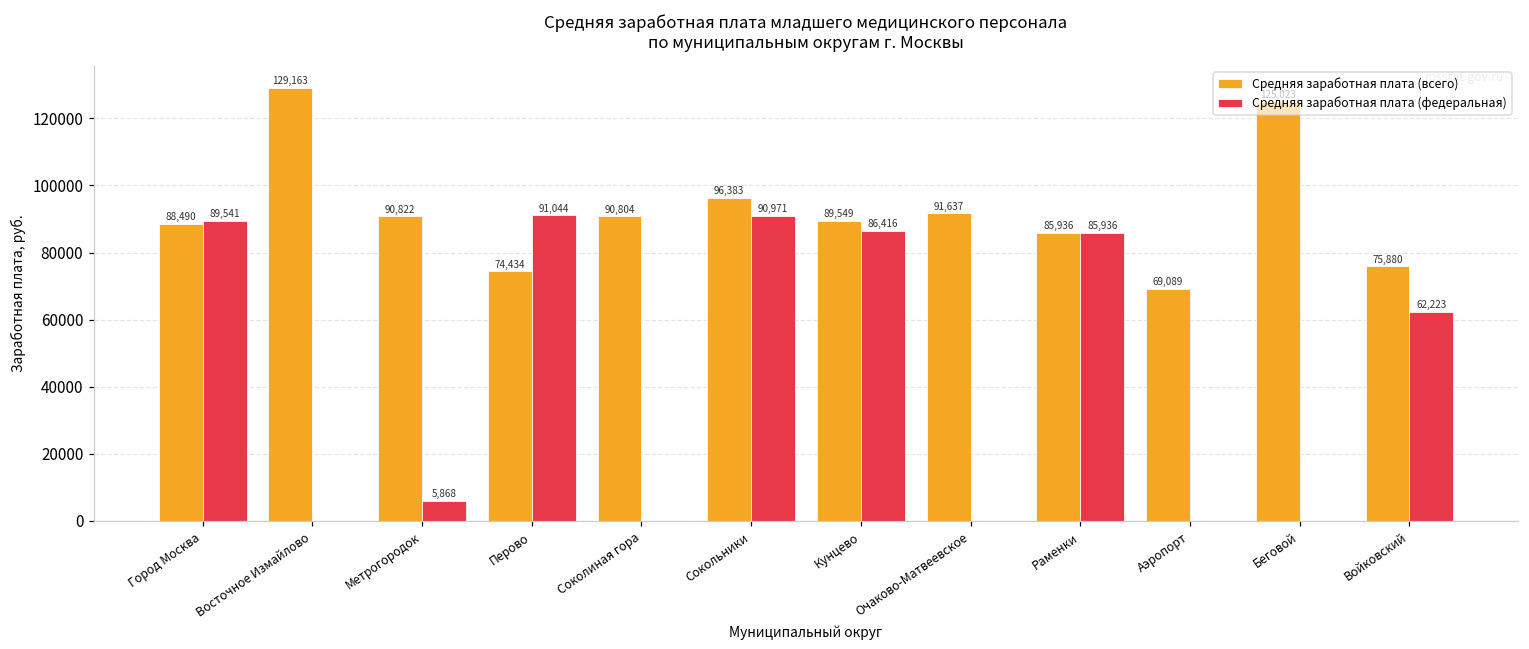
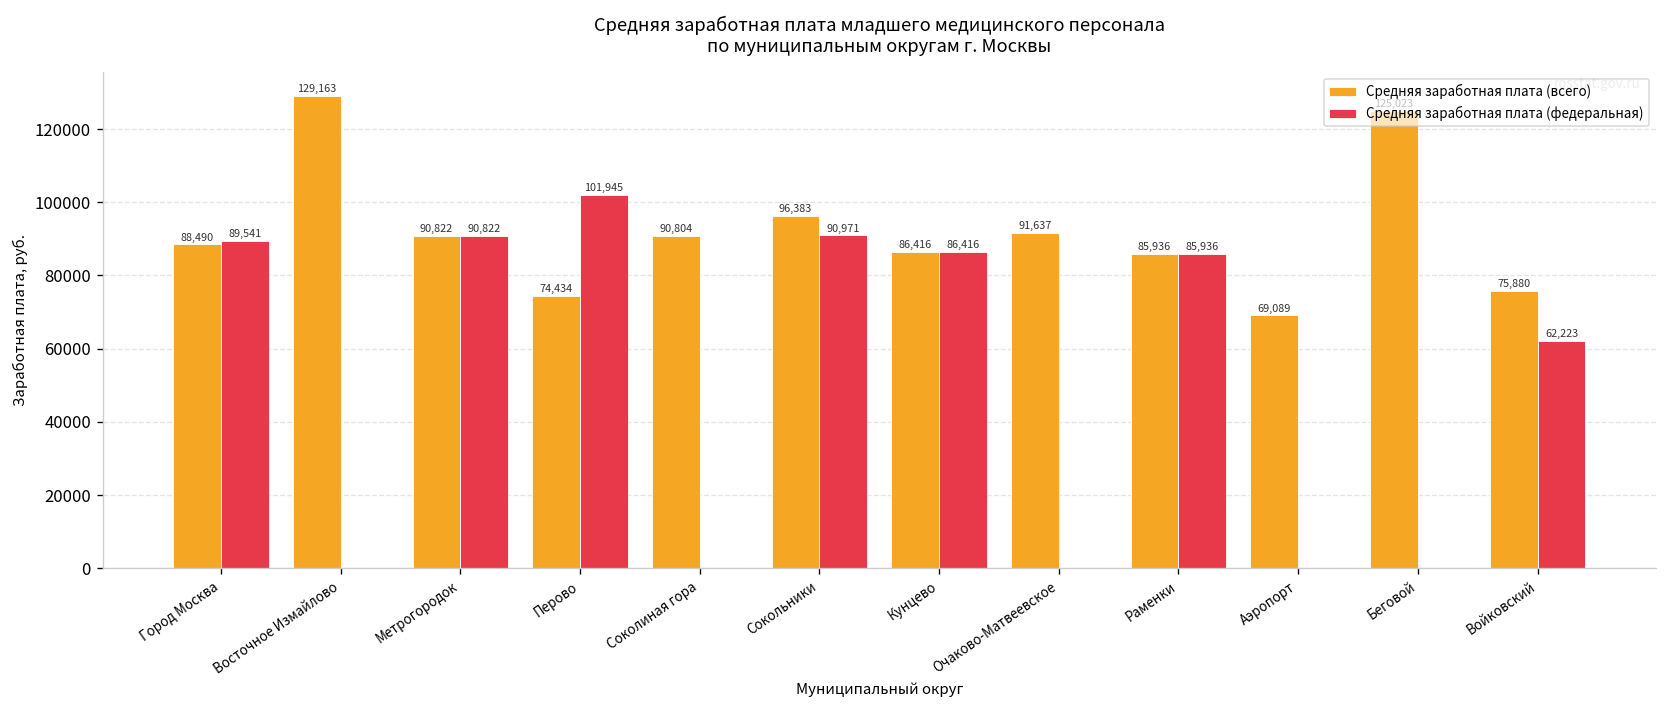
  {
    "Средняя заработная плата (всего)": {
      "Город Москва": "88,490",
      "Восточное Измайлово": "129,163",
      "Метрогородок": "90,822",
      "Перово": "74,434",
      "Соколиная гора": "90,804",
      "Сокольники": "96,383",
-     "Кунцево": "89,549",
+     "Кунцево": "86,416",
      "Очаково-Матвеевское": "91,637",
      "Раменки": "85,936",
      "Аэропорт": "69,089",
      "Войковский": "75,880"
    },
    "Средняя заработная плата (федеральная)": {
      "Город Москва": "89,541",
-     "Метрогородок": "5,868",
-     "Перово": "91,044",
+     "Метрогородок": "90,822",
+     "Перово": "101,945",
      "Сокольники": "90,971",
      "Кунцево": "86,416",
      "Раменки": "85,936",
      "Войковский": "62,223"
    }
  }
